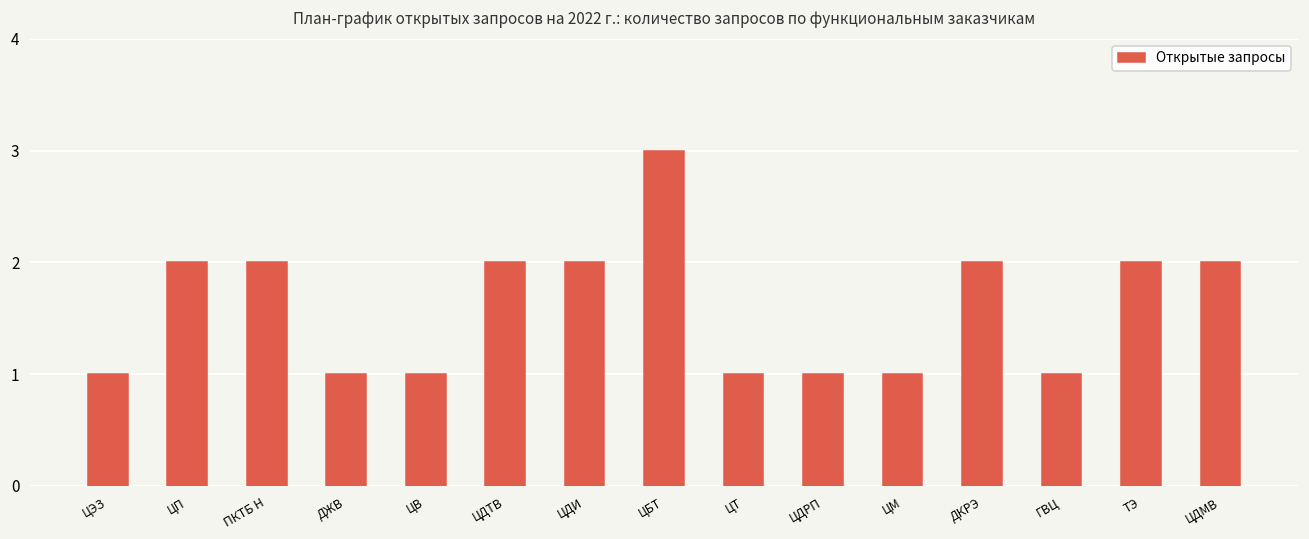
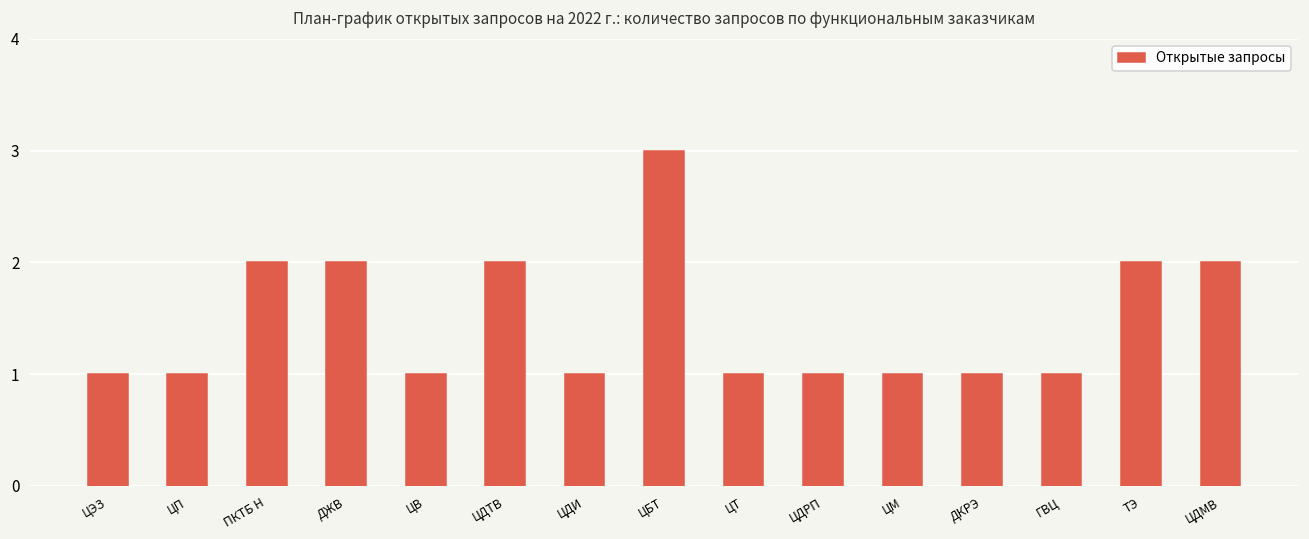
  {
    "ЦЭЗ": 1,
-   "ЦП": 2,
+   "ЦП": 1,
    "ПКТБ Н": 2,
-   "ДЖВ": 1,
+   "ДЖВ": 2,
    "ЦВ": 1,
    "ЦДТВ": 2,
-   "ЦДИ": 2,
+   "ЦДИ": 1,
    "ЦБТ": 3,
    "ЦТ": 1,
    "ЦДРП": 1,
    "ЦМ": 1,
-   "ДКРЭ": 2,
+   "ДКРЭ": 1,
    "ГВЦ": 1,
    "ТЭ": 2,
    "ЦДМВ": 2
  }
